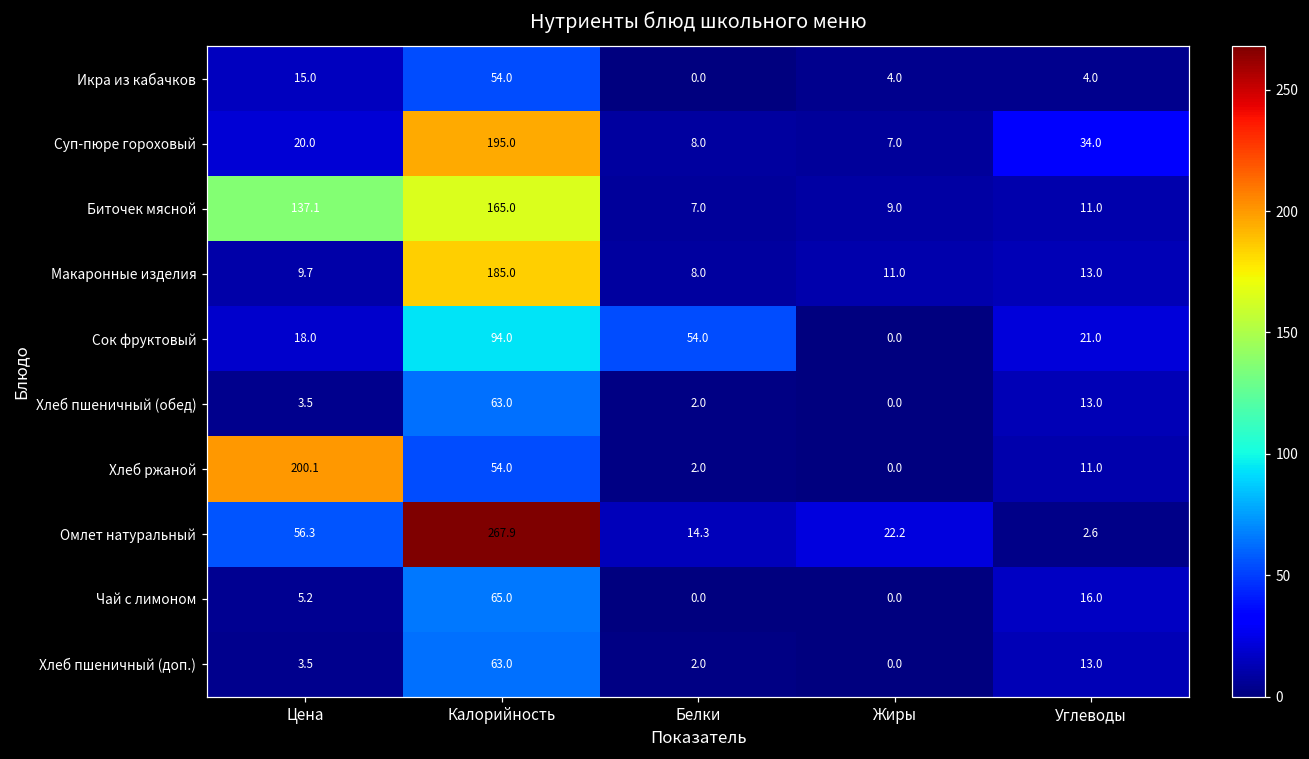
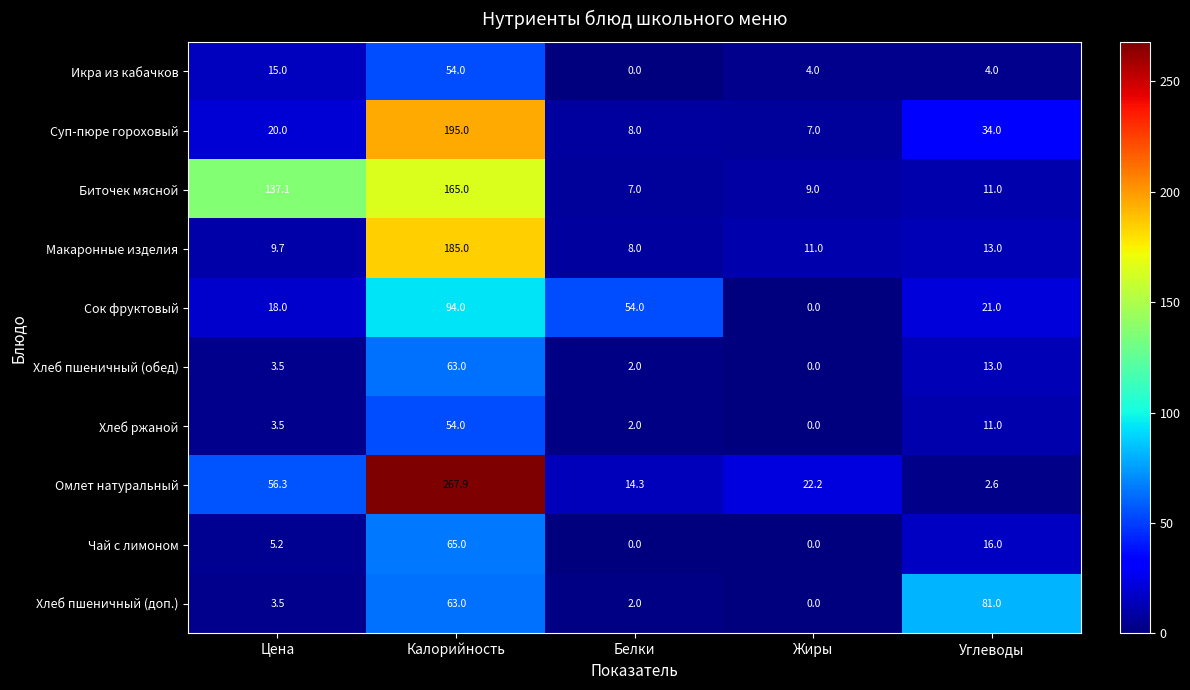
  {
    "Икра из кабачков": {
      "Цена": 15.0,
      "Калорийность": 54.0,
      "Белки": 0.0,
      "Жиры": 4.0,
      "Углеводы": 4.0
    },
    "Суп-пюре гороховый": {
      "Цена": 20.0,
      "Калорийность": 195.0,
      "Белки": 8.0,
      "Жиры": 7.0,
      "Углеводы": 34.0
    },
    "Биточек мясной": {
      "Цена": 137.1,
      "Калорийность": 165.0,
      "Белки": 7.0,
      "Жиры": 9.0,
      "Углеводы": 11.0
    },
    "Макаронные изделия": {
      "Цена": 9.7,
      "Калорийность": 185.0,
      "Белки": 8.0,
      "Жиры": 11.0,
      "Углеводы": 13.0
    },
    "Сок фруктовый": {
      "Цена": 18.0,
      "Калорийность": 94.0,
      "Белки": 54.0,
      "Жиры": 0.0,
      "Углеводы": 21.0
    },
    "Хлеб пшеничный (обед)": {
      "Цена": 3.5,
      "Калорийность": 63.0,
      "Белки": 2.0,
      "Жиры": 0.0,
      "Углеводы": 13.0
    },
    "Хлеб ржаной": {
-     "Цена": 200.1,
+     "Цена": 3.5,
      "Калорийность": 54.0,
      "Белки": 2.0,
      "Жиры": 0.0,
      "Углеводы": 11.0
    },
    "Омлет натуральный": {
      "Цена": 56.3,
      "Калорийность": 267.9,
      "Белки": 14.3,
      "Жиры": 22.2,
      "Углеводы": 2.6
    },
    "Чай с лимоном": {
      "Цена": 5.2,
      "Калорийность": 65.0,
      "Белки": 0.0,
      "Жиры": 0.0,
      "Углеводы": 16.0
    },
    "Хлеб пшеничный (доп.)": {
      "Цена": 3.5,
      "Калорийность": 63.0,
      "Белки": 2.0,
      "Жиры": 0.0,
-     "Углеводы": 13.0
+     "Углеводы": 81.0
    }
  }
